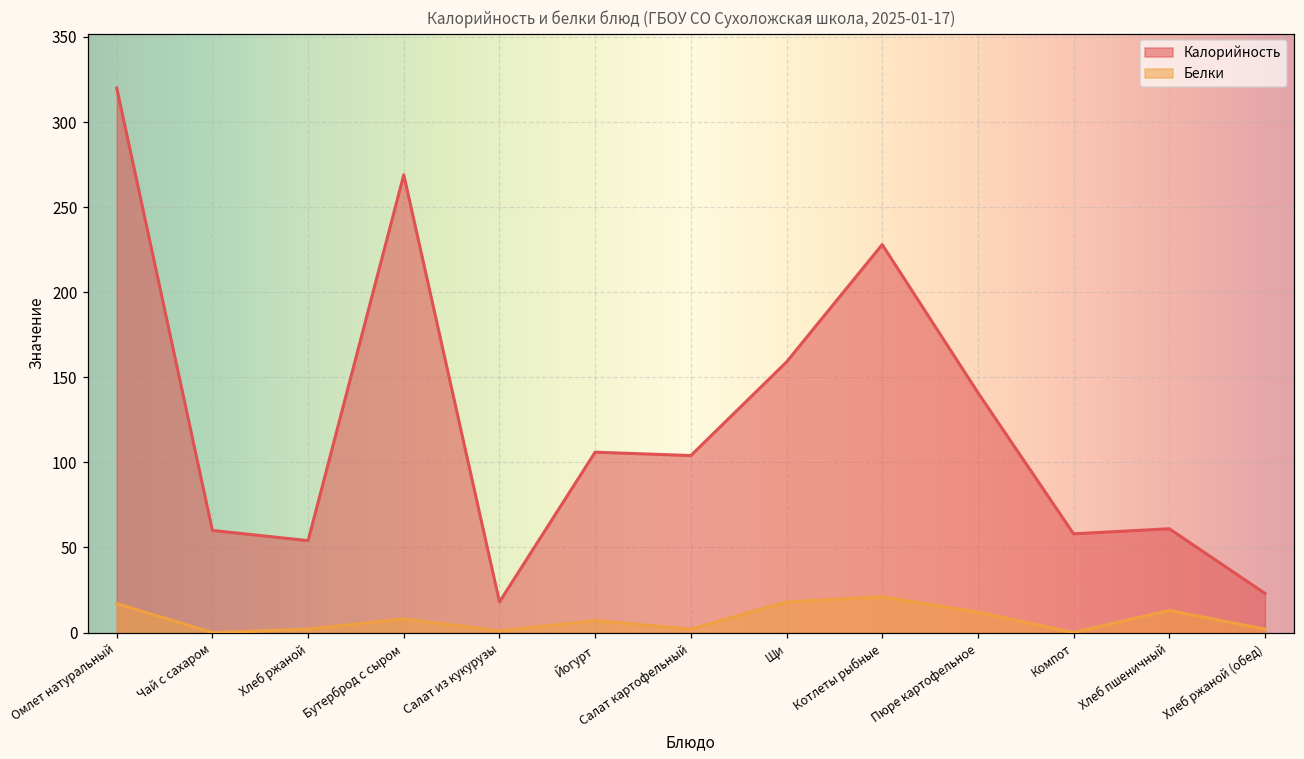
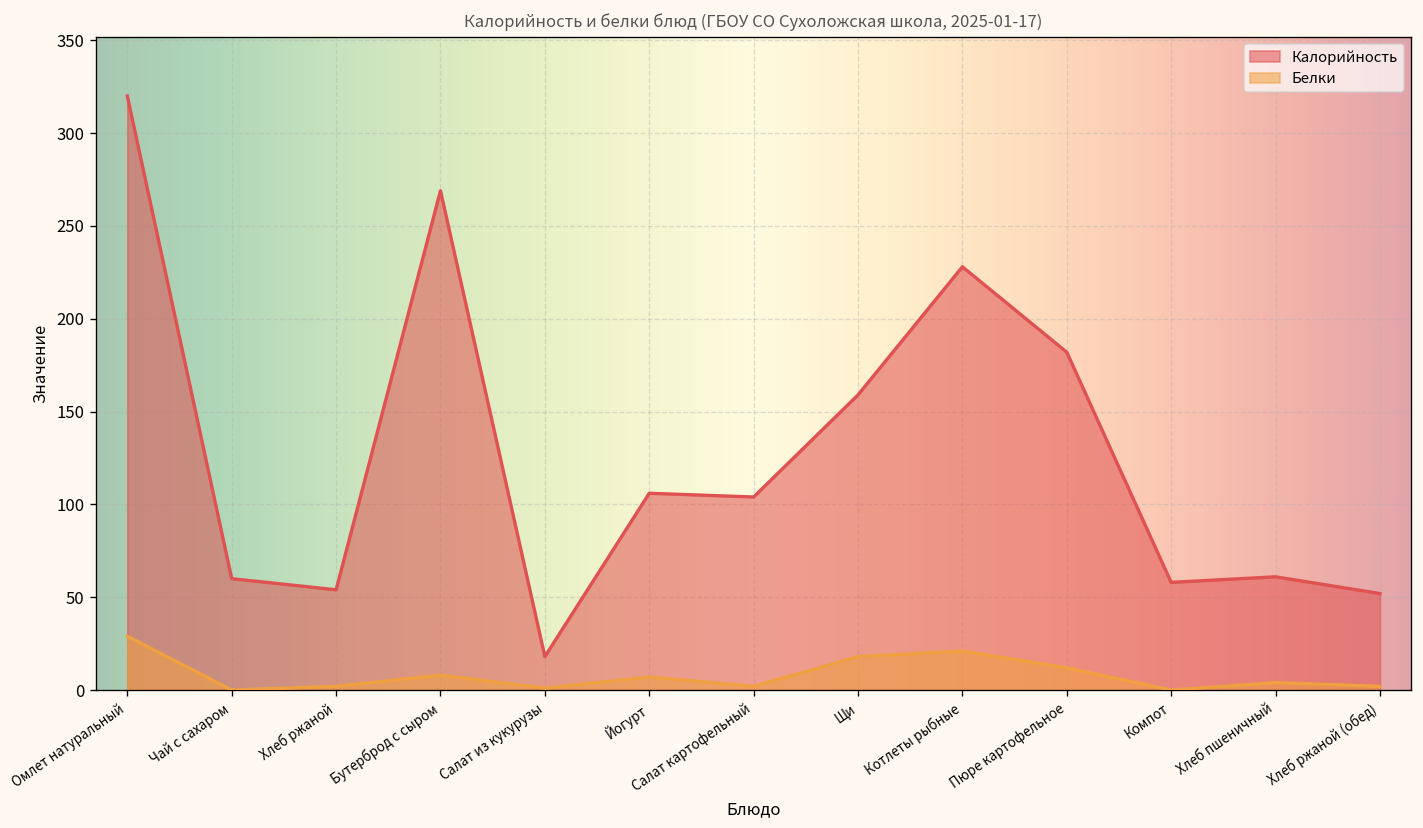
  {
    "Калорийность": {
      "Омлет натуральный": 320,
      "Чай с сахаром": 60,
      "Хлеб ржаной": 54,
      "Бутерброд с сыром": 269,
      "Салат из кукурузы": 18,
      "Йогурт": 106,
      "Салат картофельный": 104,
      "Щи": 159,
      "Котлеты рыбные": 228,
-     "Пюре картофельное": 141,
+     "Пюре картофельное": 182,
      "Компот": 58,
      "Хлеб пшеничный": 61,
-     "Хлеб ржаной (обед)": 23
+     "Хлеб ржаной (обед)": 52
    },
    "Белки": {
-     "Омлет натуральный": 17,
+     "Омлет натуральный": 29,
      "Чай с сахаром": 0,
      "Хлеб ржаной": 2,
      "Бутерброд с сыром": 8,
      "Салат из кукурузы": 1,
      "Йогурт": 7,
      "Салат картофельный": 2,
      "Щи": 18,
      "Котлеты рыбные": 21,
      "Пюре картофельное": 12,
      "Компот": 0,
-     "Хлеб пшеничный": 13,
+     "Хлеб пшеничный": 4,
      "Хлеб ржаной (обед)": 2
    }
  }
